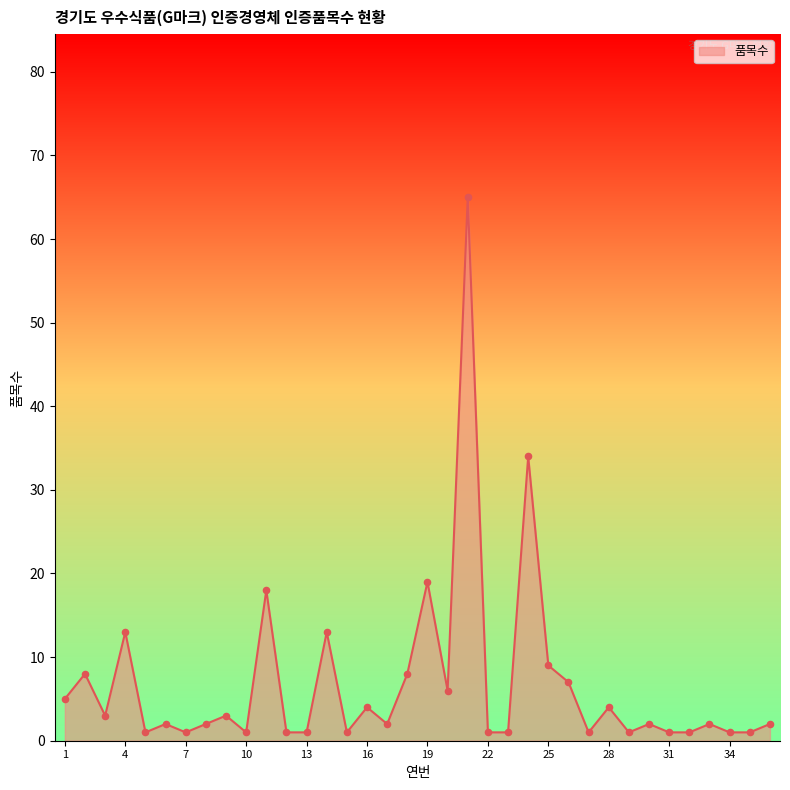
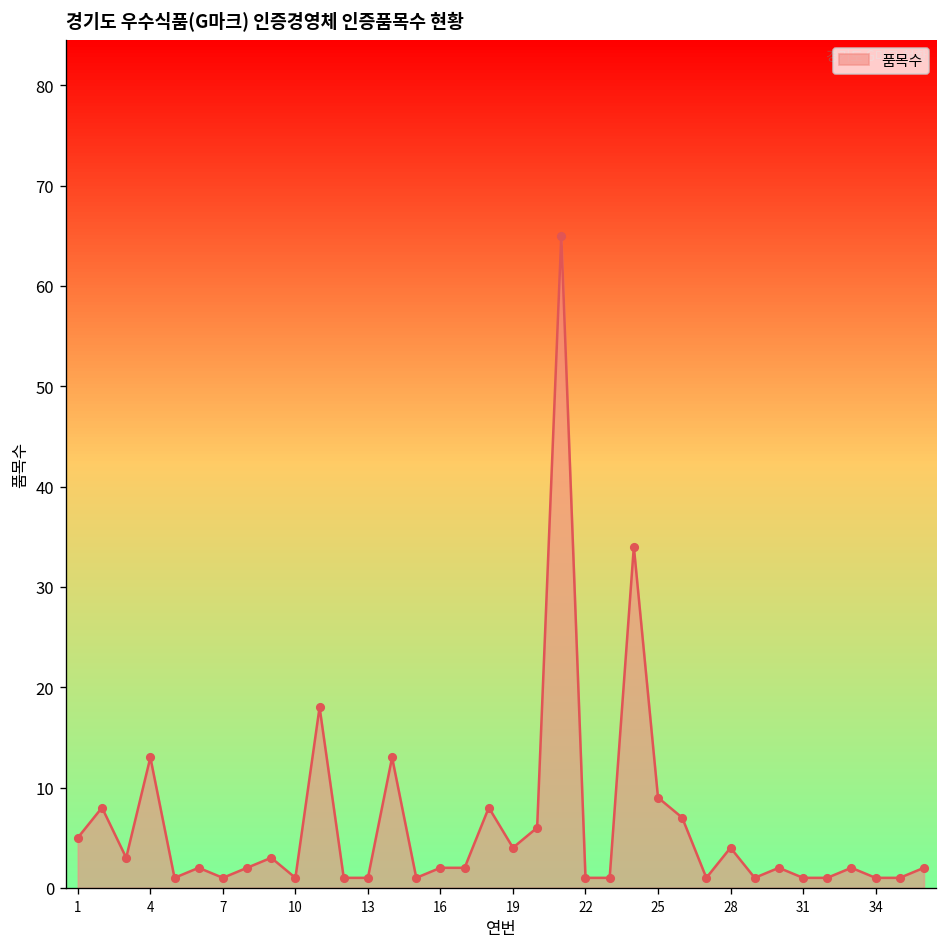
  {
    "1": 5,
    "4": 13,
    "7": 1,
    "10": 1,
    "13": 1,
-   "16": 4,
-   "19": 19,
+   "16": 2,
+   "19": 4,
    "22": 1,
    "25": 9,
    "28": 4,
    "31": 1,
    "34": 1
  }
